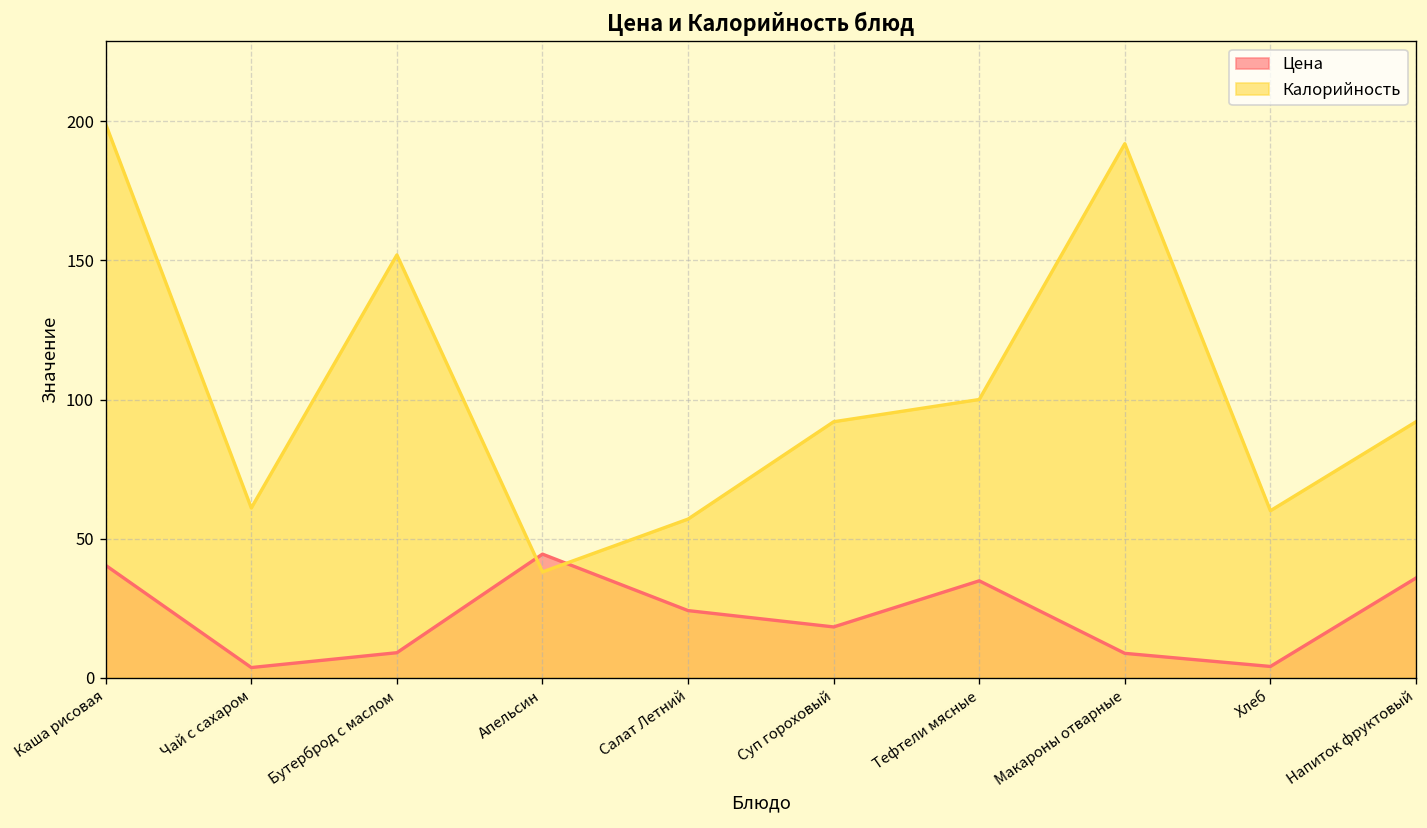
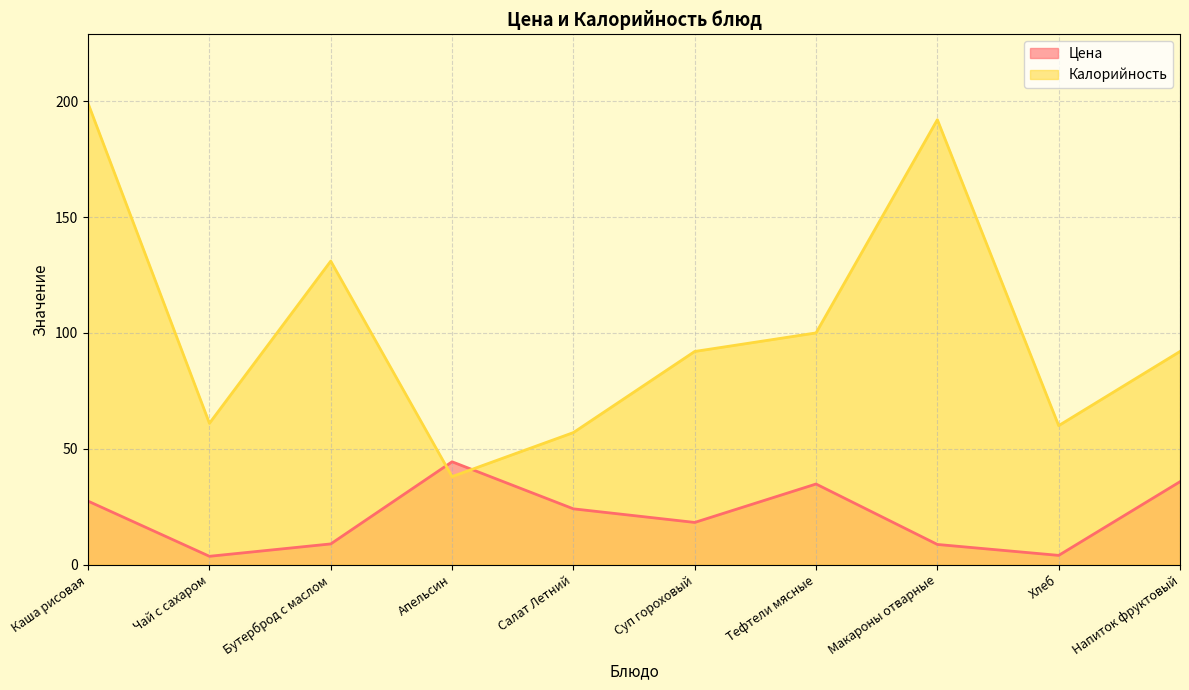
  {
    "Цена": {
-     "Каша рисовая": 40,
+     "Каша рисовая": 27,
      "Чай с сахаром": 4,
      "Бутерброд с маслом": 9,
      "Апельсин": 44,
      "Салат Летний": 24,
      "Суп гороховый": 18,
      "Тефтели мясные": 35,
      "Макароны отварные": 9,
      "Хлеб": 4,
      "Напиток фруктовый": 36
    },
    "Калорийность": {
      "Каша рисовая": 199,
      "Чай с сахаром": 61,
-     "Бутерброд с маслом": 152,
+     "Бутерброд с маслом": 131,
      "Апельсин": 38,
      "Салат Летний": 57,
      "Суп гороховый": 92,
      "Тефтели мясные": 100,
      "Макароны отварные": 192,
      "Хлеб": 60,
      "Напиток фруктовый": 92
    }
  }
